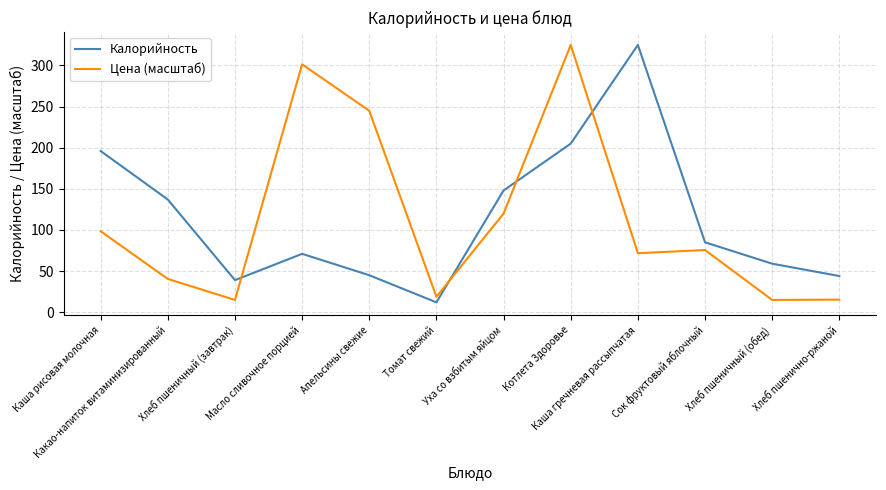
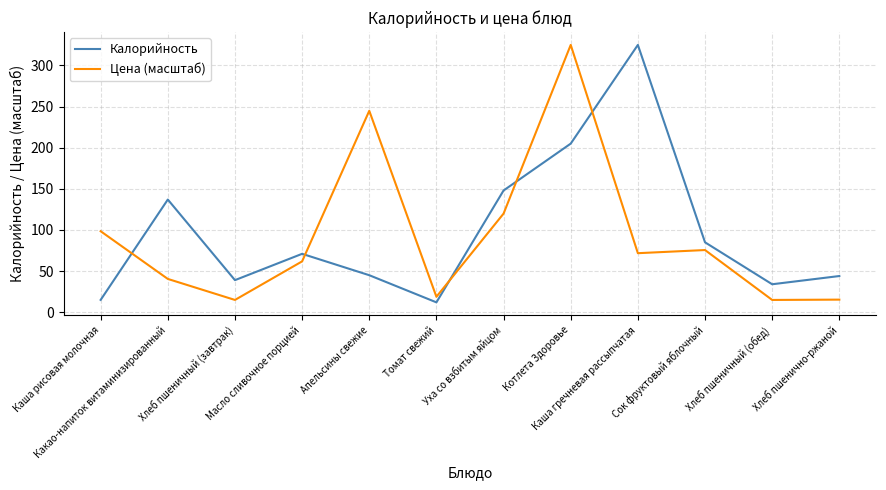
  {
    "Калорийность": {
-     "Каша рисовая молочная": 200,
+     "Каша рисовая молочная": 20,
      "Какао-напиток витаминизированный": 140,
      "Хлеб пшеничный (завтрак)": 40,
      "Масло сливочное порцией": 70,
      "Апельсины свежие": 50,
      "Томат свежий": 10,
      "Уха со взбитым яйцом": 150,
      "Котлета Здоровье": 210,
      "Каша гречневая рассыпчатая": 330,
      "Сок фруктовый яблочный": 90,
-     "Хлеб пшеничный (обед)": 60,
+     "Хлеб пшеничный (обед)": 30,
      "Хлеб пшенично-ржаной": 40
    },
    "Цена (масштаб)": {
      "Каша рисовая молочная": 100,
      "Какао-напиток витаминизированный": 40,
      "Хлеб пшеничный (завтрак)": 10,
-     "Масло сливочное порцией": 300,
+     "Масло сливочное порцией": 60,
      "Апельсины свежие": 240,
      "Томат свежий": 20,
      "Уха со взбитым яйцом": 120,
      "Котлета Здоровье": 330,
      "Каша гречневая рассыпчатая": 70,
      "Сок фруктовый яблочный": 80,
      "Хлеб пшеничный (обед)": 10,
      "Хлеб пшенично-ржаной": 20
    }
  }
